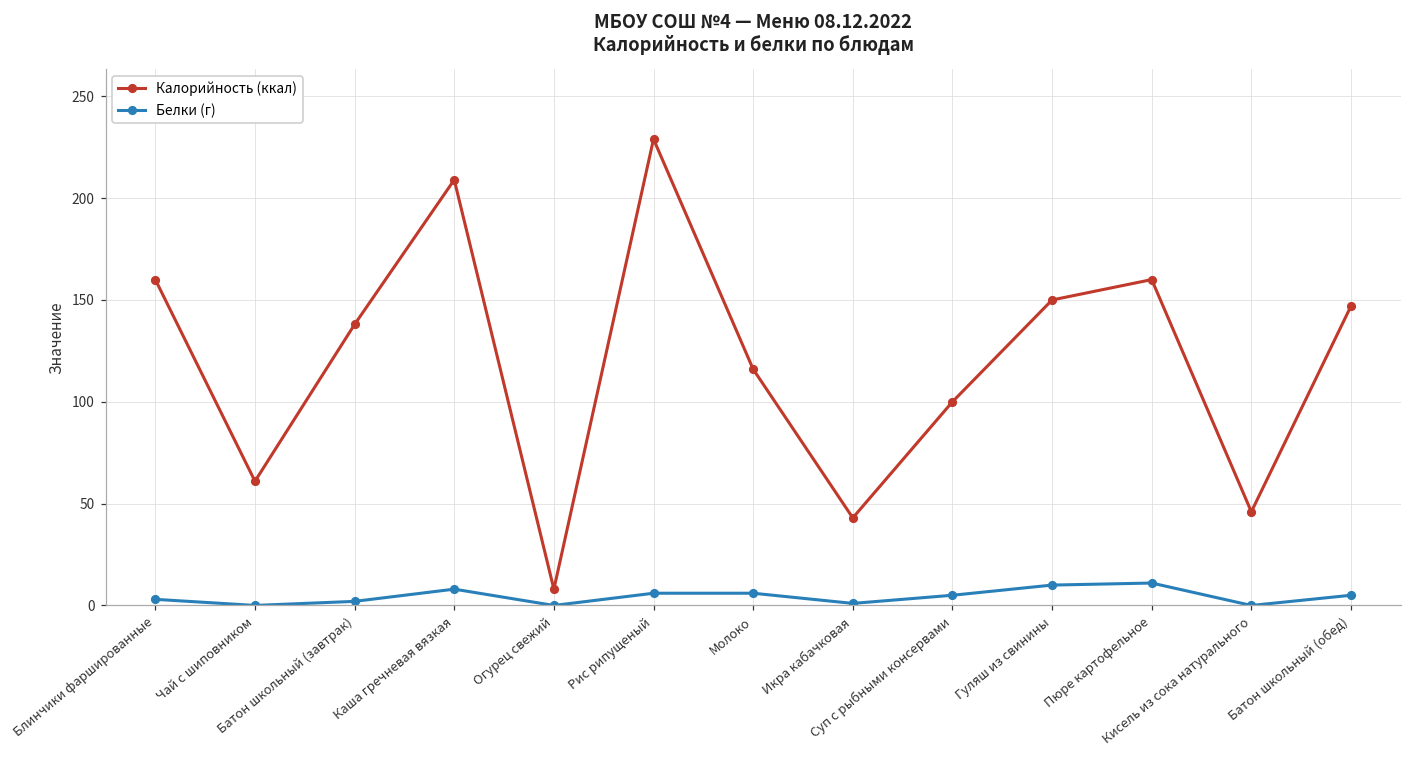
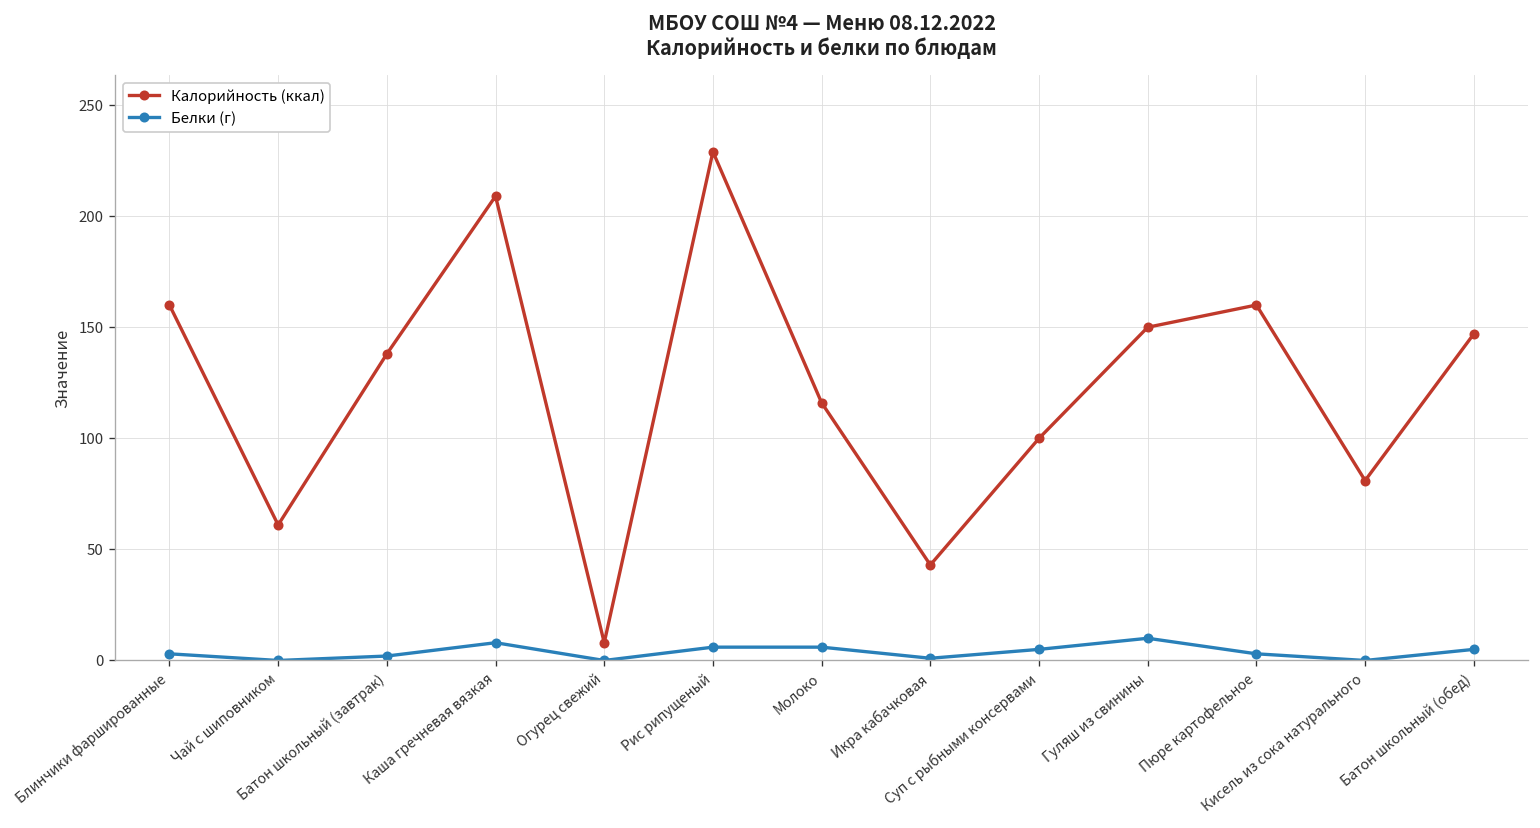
  {
    "Калорийность (ккал)": {
      "Блинчики фаршированные": 160,
      "Чай с шиповником": 61,
      "Батон школьный (завтрак)": 138,
      "Каша гречневая вязкая": 209,
      "Огурец свежий": 8,
      "Рис рипущеный": 229,
      "Молоко": 116,
      "Икра кабачковая": 43,
      "Суп с рыбными консервами": 100,
      "Гуляш из свинины": 150,
      "Пюре картофельное": 160,
-     "Кисель из сока натурального": 46,
+     "Кисель из сока натурального": 81,
      "Батон школьный (обед)": 147
    },
    "Белки (г)": {
      "Блинчики фаршированные": 3,
      "Чай с шиповником": 0,
      "Батон школьный (завтрак)": 2,
      "Каша гречневая вязкая": 8,
      "Огурец свежий": 0,
      "Рис рипущеный": 6,
      "Молоко": 6,
      "Икра кабачковая": 1,
      "Суп с рыбными консервами": 5,
      "Гуляш из свинины": 10,
-     "Пюре картофельное": 11,
+     "Пюре картофельное": 3,
      "Кисель из сока натурального": 0,
      "Батон школьный (обед)": 5
    }
  }
